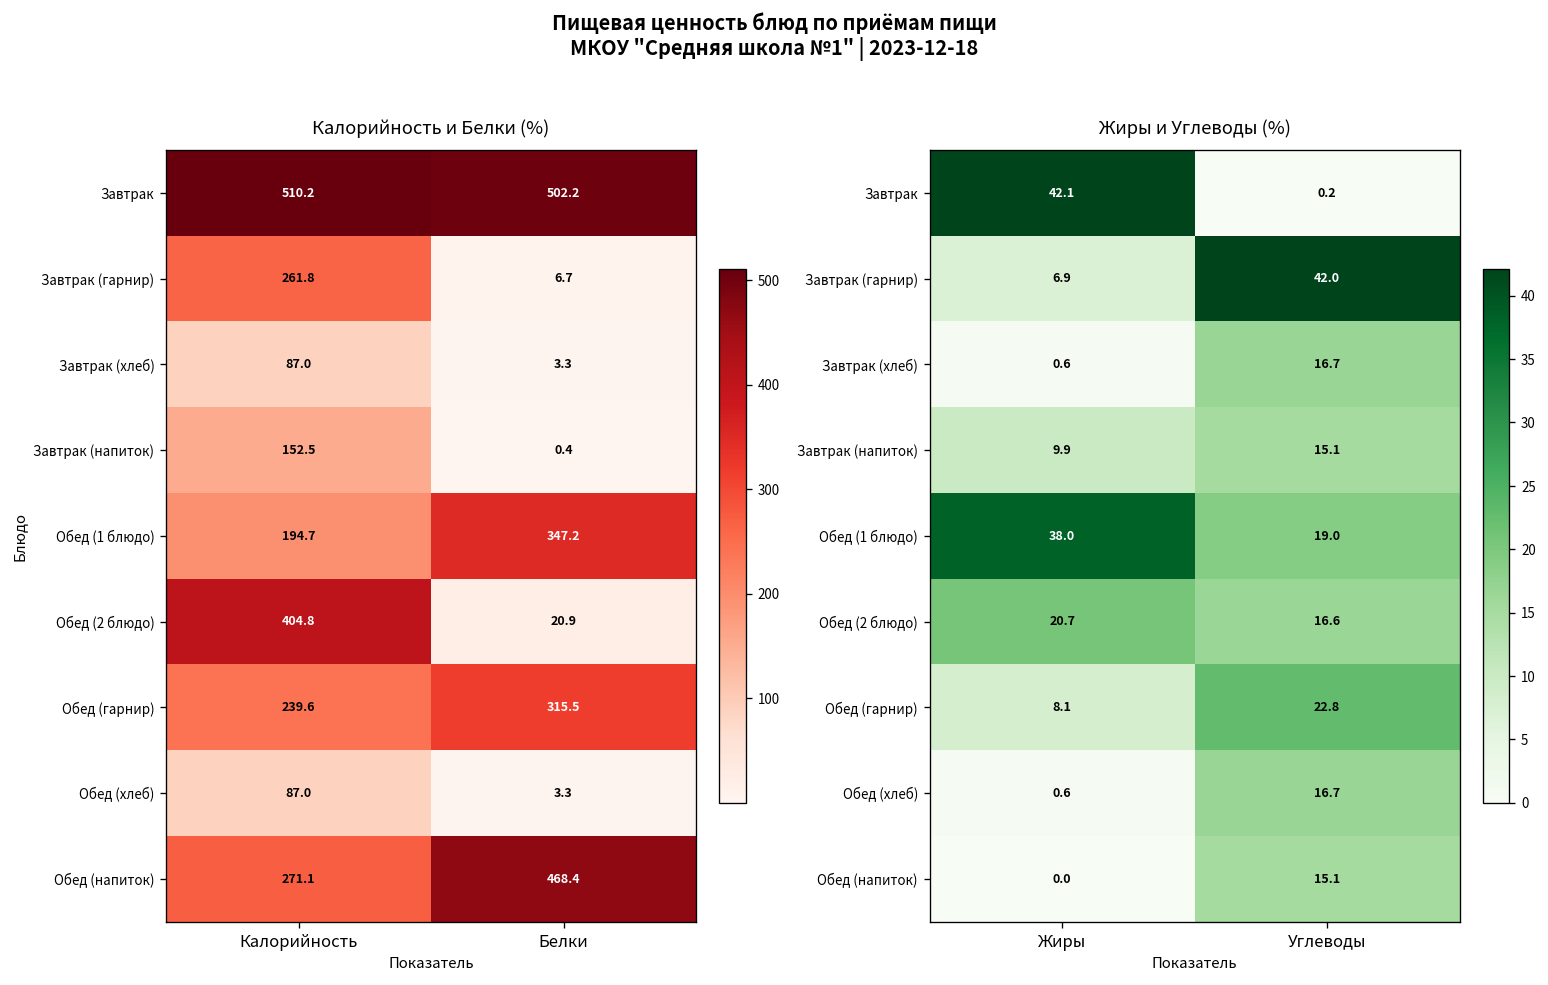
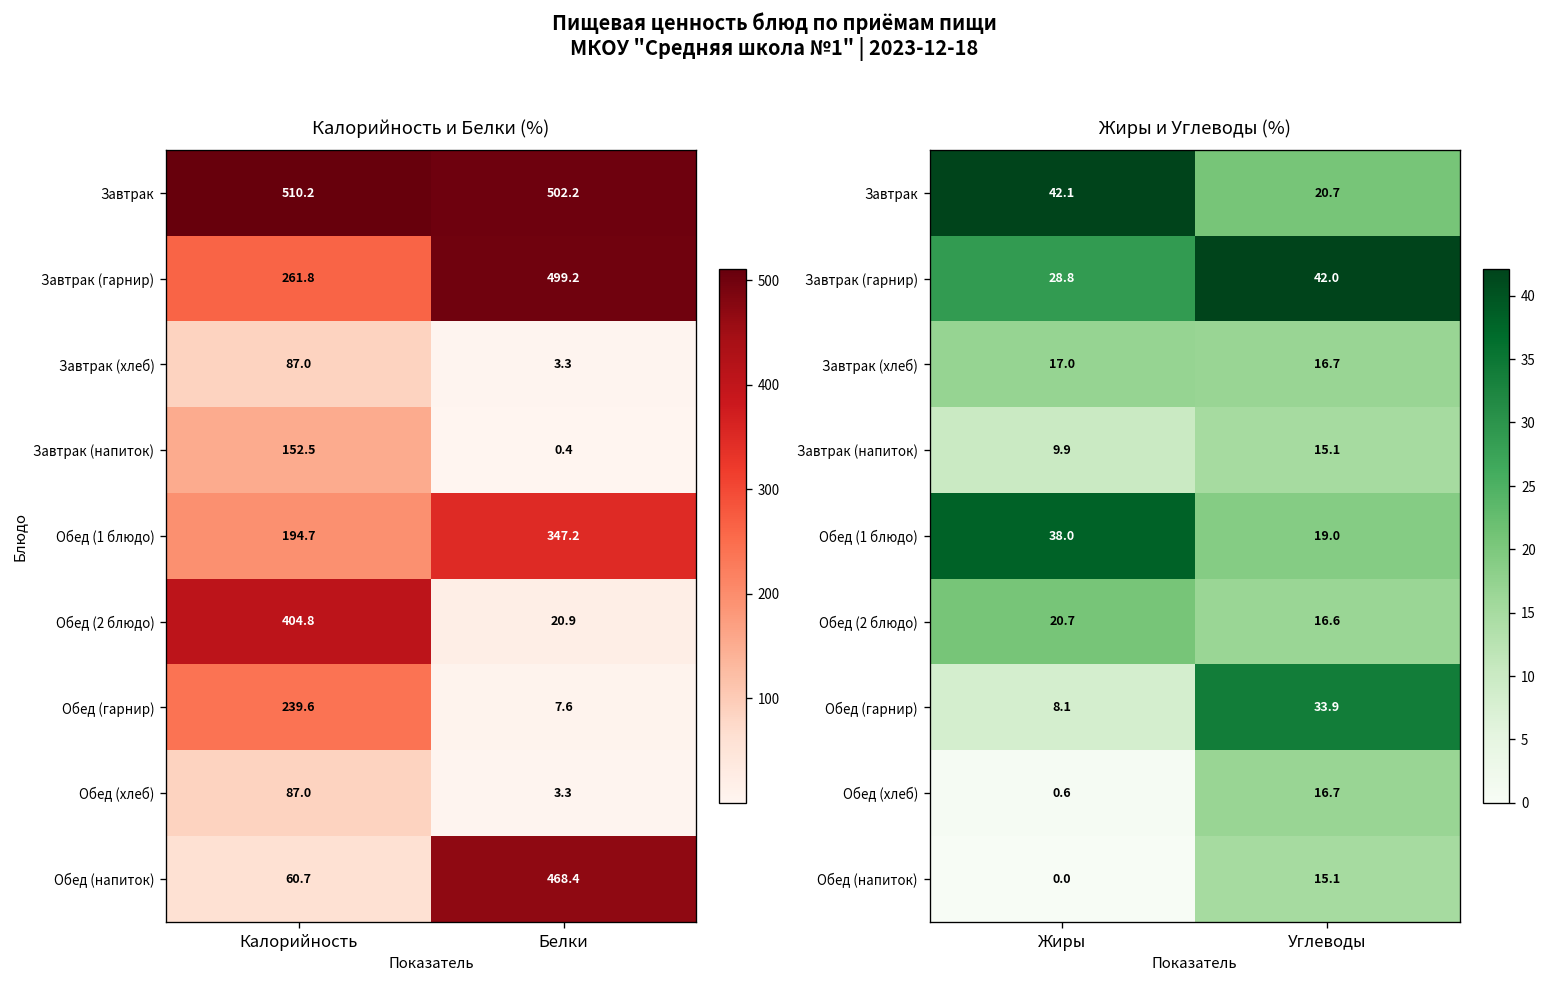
  {
    "Калорийность и Белки (%)": {
      "Завтрак": {
        "Калорийность": 510.2,
        "Белки": 502.2
      },
      "Завтрак (гарнир)": {
        "Калорийность": 261.8,
-       "Белки": 6.7
+       "Белки": 499.2
      },
      "Завтрак (хлеб)": {
        "Калорийность": 87.0,
        "Белки": 3.3
      },
      "Завтрак (напиток)": {
        "Калорийность": 152.5,
        "Белки": 0.4
      },
      "Обед (1 блюдо)": {
        "Калорийность": 194.7,
        "Белки": 347.2
      },
      "Обед (2 блюдо)": {
        "Калорийность": 404.8,
        "Белки": 20.9
      },
      "Обед (гарнир)": {
        "Калорийность": 239.6,
-       "Белки": 315.5
+       "Белки": 7.6
      },
      "Обед (хлеб)": {
        "Калорийность": 87.0,
        "Белки": 3.3
      },
      "Обед (напиток)": {
-       "Калорийность": 271.1,
+       "Калорийность": 60.7,
        "Белки": 468.4
      }
    },
    "Жиры и Углеводы (%)": {
      "Завтрак": {
        "Жиры": 42.1,
-       "Углеводы": 0.2
+       "Углеводы": 20.7
      },
      "Завтрак (гарнир)": {
-       "Жиры": 6.9,
+       "Жиры": 28.8,
        "Углеводы": 42.0
      },
      "Завтрак (хлеб)": {
-       "Жиры": 0.6,
+       "Жиры": 17.0,
        "Углеводы": 16.7
      },
      "Завтрак (напиток)": {
        "Жиры": 9.9,
        "Углеводы": 15.1
      },
      "Обед (1 блюдо)": {
        "Жиры": 38.0,
        "Углеводы": 19.0
      },
      "Обед (2 блюдо)": {
        "Жиры": 20.7,
        "Углеводы": 16.6
      },
      "Обед (гарнир)": {
        "Жиры": 8.1,
-       "Углеводы": 22.8
+       "Углеводы": 33.9
      },
      "Обед (хлеб)": {
        "Жиры": 0.6,
        "Углеводы": 16.7
      },
      "Обед (напиток)": {
        "Жиры": 0.0,
        "Углеводы": 15.1
      }
    }
  }
